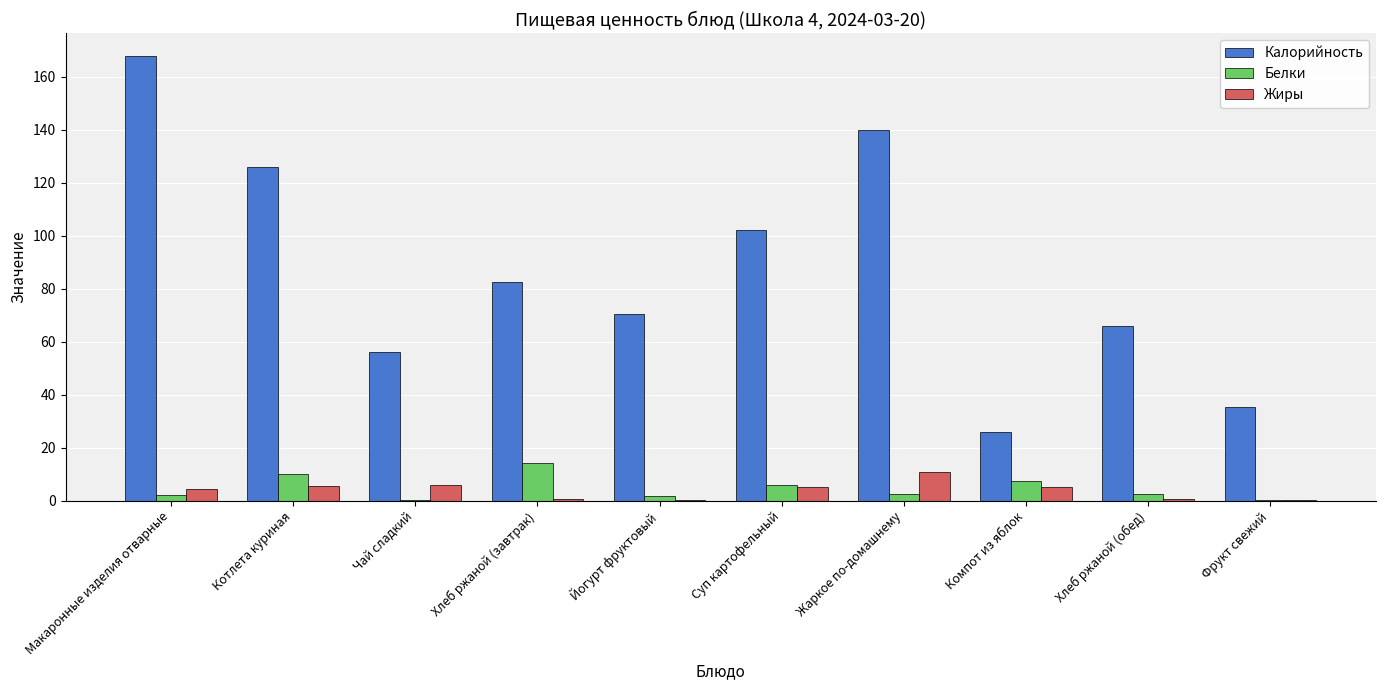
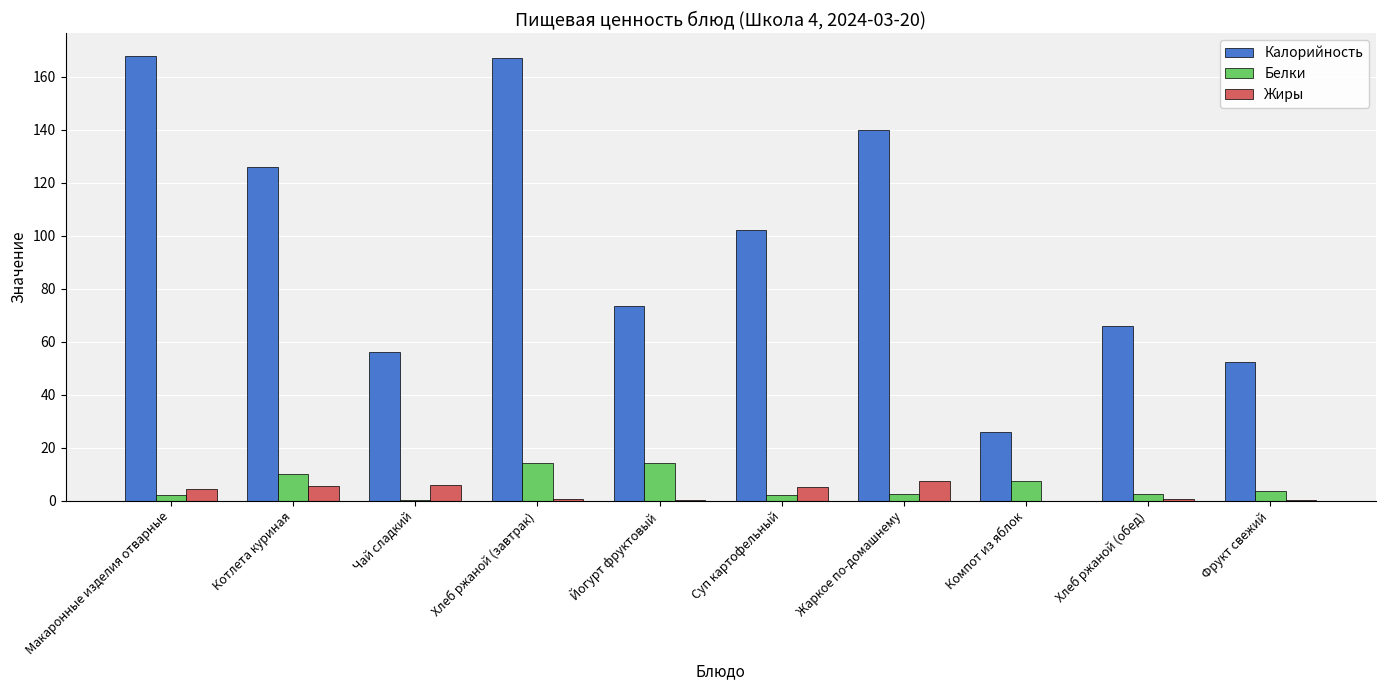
  {
    "Калорийность": {
      "Макаронные изделия отварные": 168,
      "Котлета куриная": 126,
      "Чай сладкий": 56,
-     "Хлеб ржаной (завтрак)": 82,
-     "Йогурт фруктовый": 70,
+     "Хлеб ржаной (завтрак)": 167,
+     "Йогурт фруктовый": 74,
      "Суп картофельный": 102,
      "Жаркое по-домашнему": 140,
      "Компот из яблок": 26,
      "Хлеб ржаной (обед)": 66,
-     "Фрукт свежий": 35
+     "Фрукт свежий": 52
    },
    "Белки": {
      "Макаронные изделия отварные": 2,
      "Котлета куриная": 10,
      "Хлеб ржаной (завтрак)": 14,
-     "Йогурт фруктовый": 2,
-     "Суп картофельный": 6,
+     "Йогурт фруктовый": 14,
+     "Суп картофельный": 2,
      "Жаркое по-домашнему": 2,
      "Компот из яблок": 7,
      "Хлеб ржаной (обед)": 2,
-     "Фрукт свежий": 0
+     "Фрукт свежий": 4
    },
    "Жиры": {
      "Макаронные изделия отварные": 5,
      "Котлета куриная": 5,
      "Чай сладкий": 6,
      "Суп картофельный": 5,
-     "Жаркое по-домашнему": 11,
-     "Компот из яблок": 5
+     "Жаркое по-домашнему": 7,
+     "Компот из яблок": 0
    }
  }
